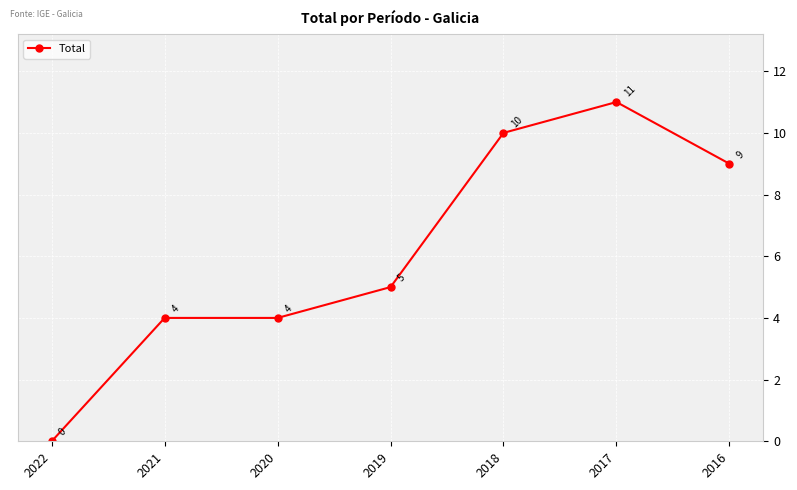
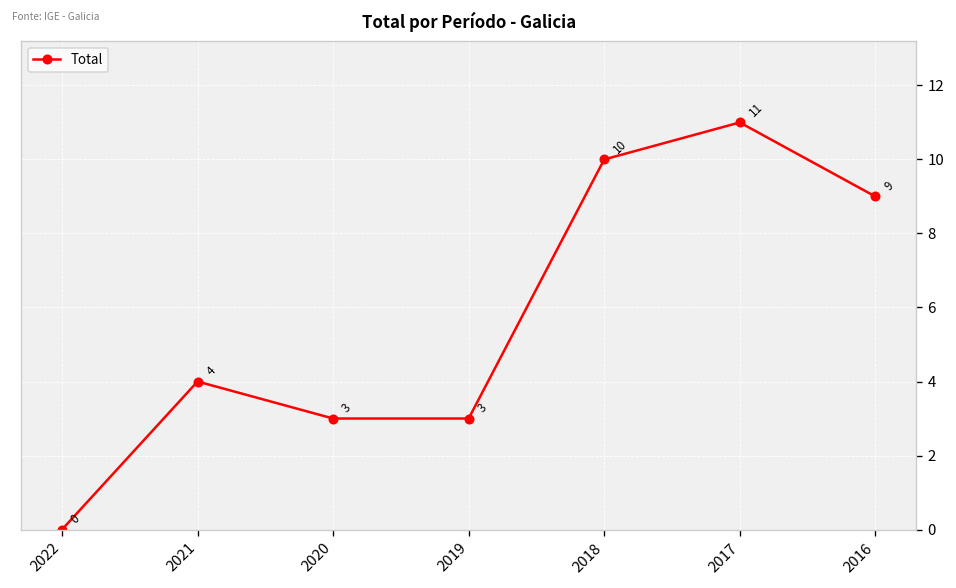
  {
    "2022": 0,
    "2021": 4,
-   "2020": 4,
-   "2019": 5,
+   "2020": 3,
+   "2019": 3,
    "2018": 10,
    "2017": 11,
    "2016": 9
  }
